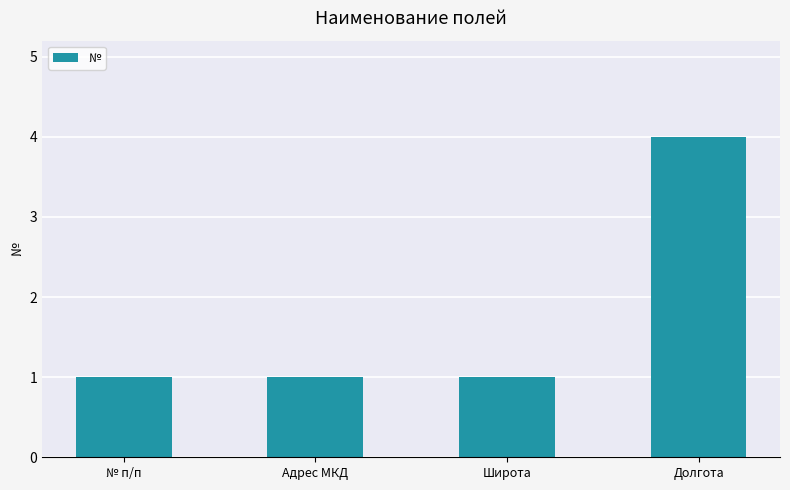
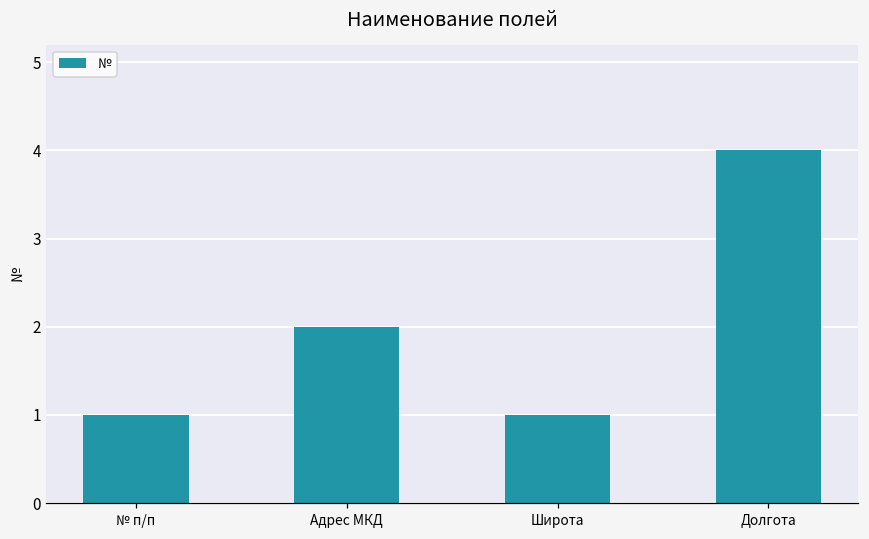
  {
    "№ п/п": 1,
-   "Адрес МКД": 1,
+   "Адрес МКД": 2,
    "Широта": 1,
    "Долгота": 4
  }
